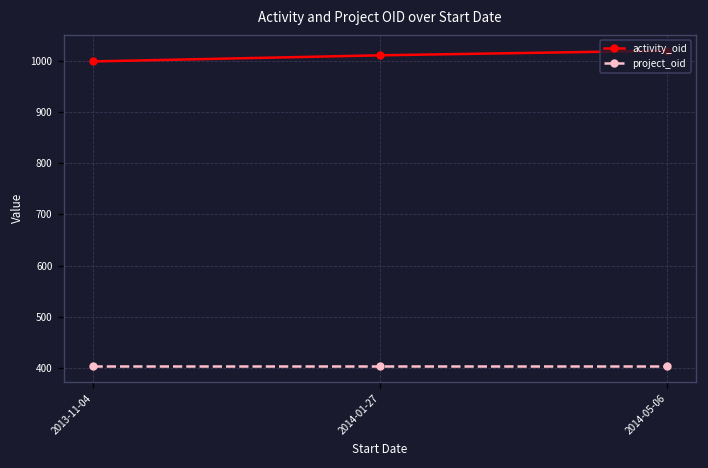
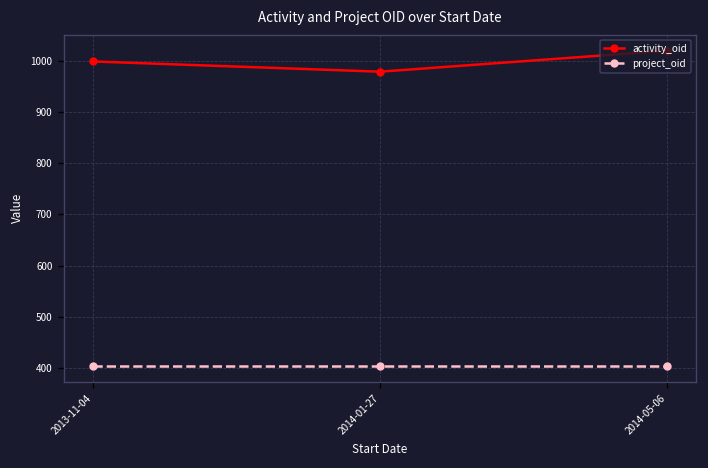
  {
    "activity_oid": {
      "2013-11-04": 1000,
-     "2014-01-27": 1010
+     "2014-01-27": 980
    },
    "project_oid": {
      "2013-11-04": 400,
      "2014-01-27": 400,
      "2014-05-06": 400
    }
  }
